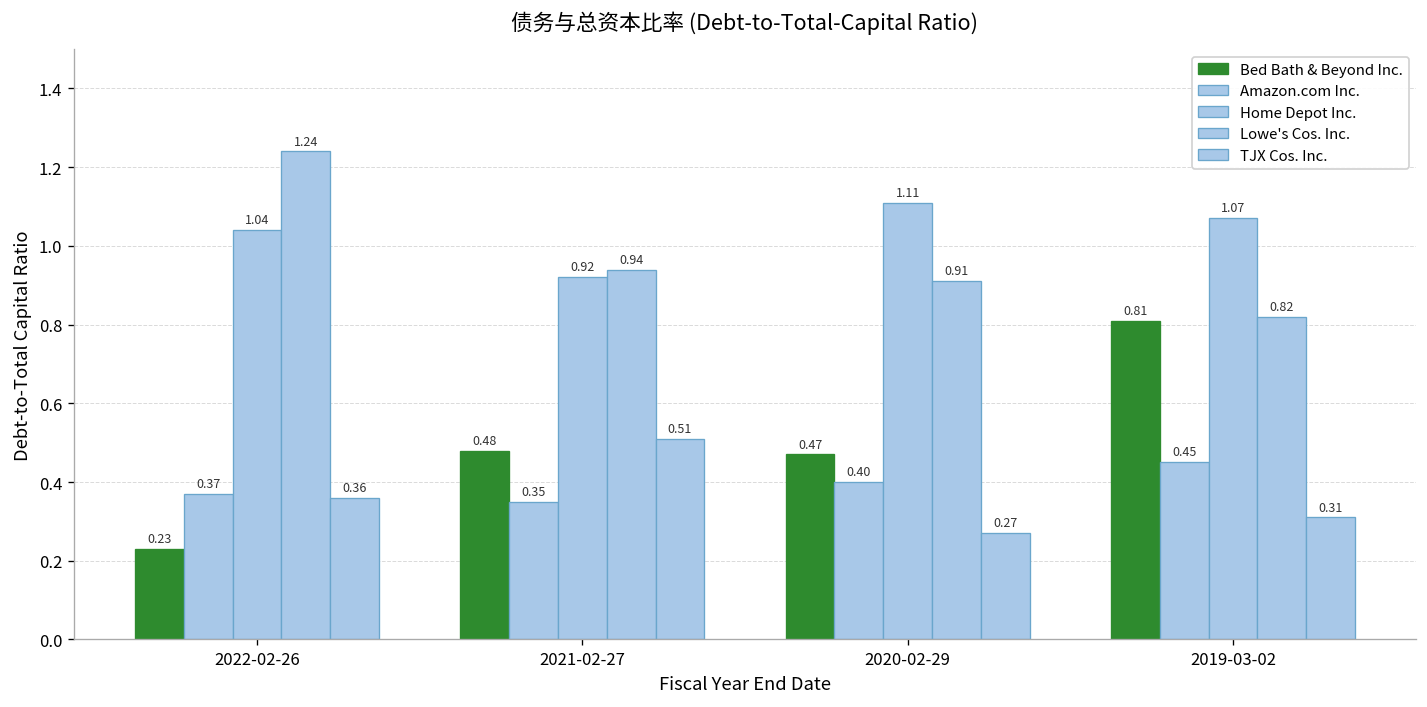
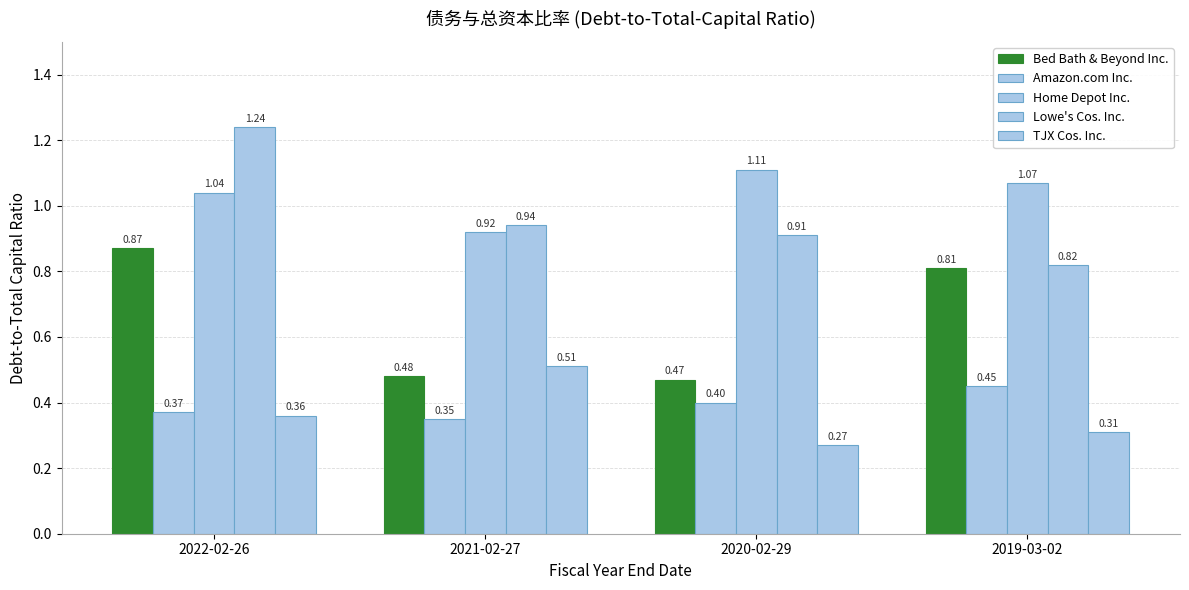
  {
    "Bed Bath & Beyond Inc.": {
-     "2022-02-26": 0.23,
+     "2022-02-26": 0.87,
      "2021-02-27": 0.48,
      "2020-02-29": 0.47,
      "2019-03-02": 0.81
    }
  }
